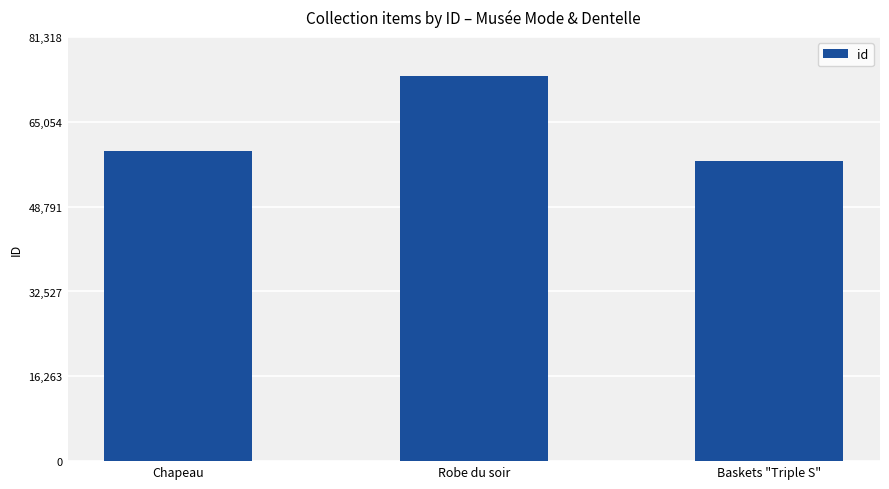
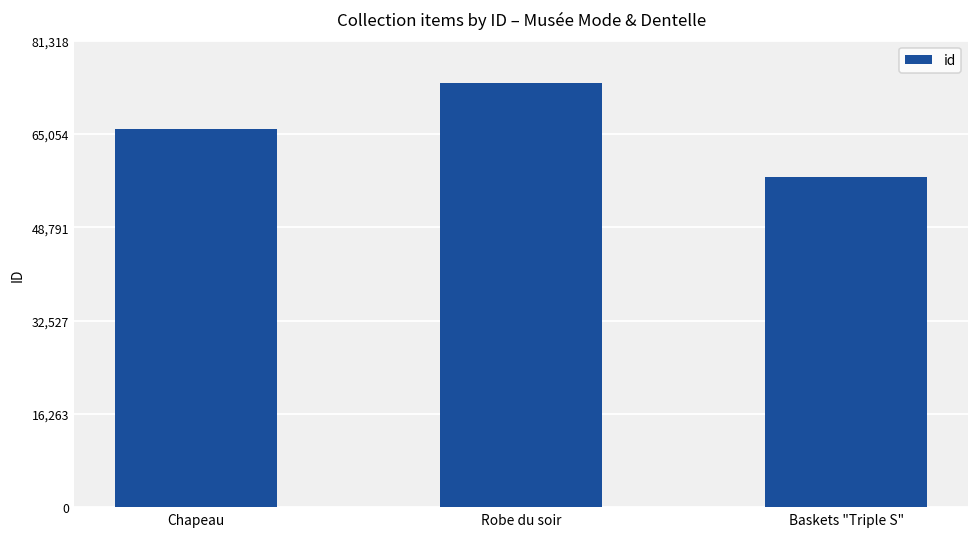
  {
-   "Chapeau": "59,000",
+   "Chapeau": "66,000",
    "Robe du soir": "74,000",
    "Baskets \"Triple S\"": "58,000"
  }
